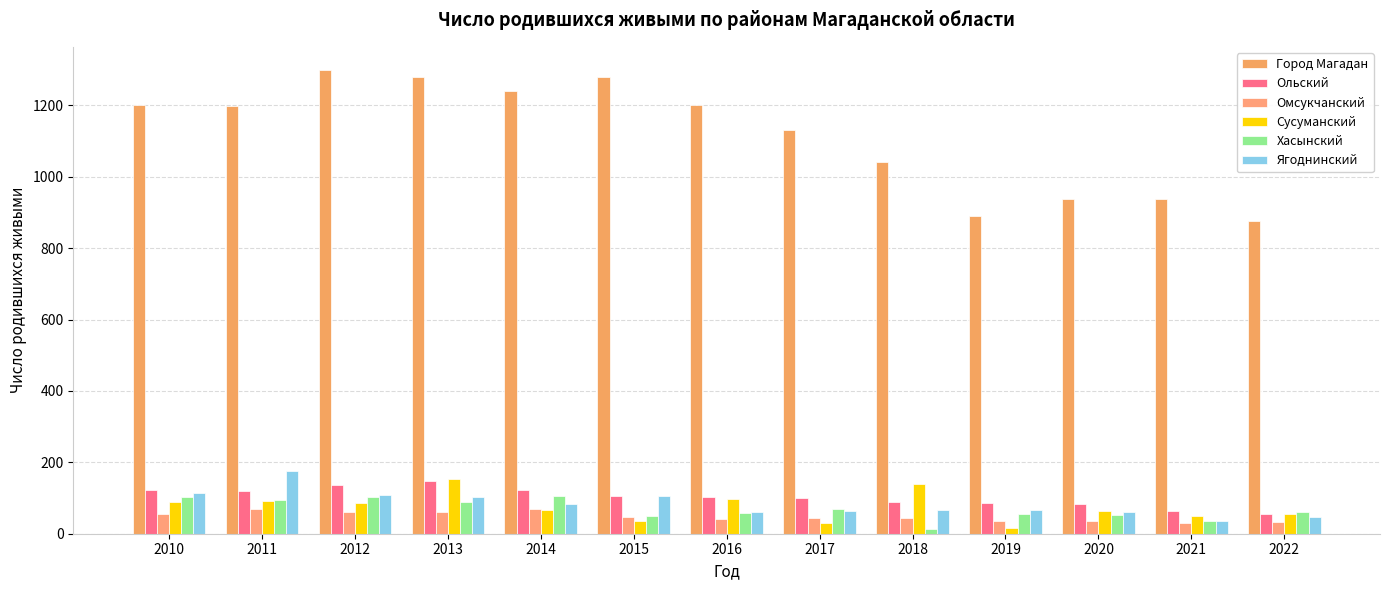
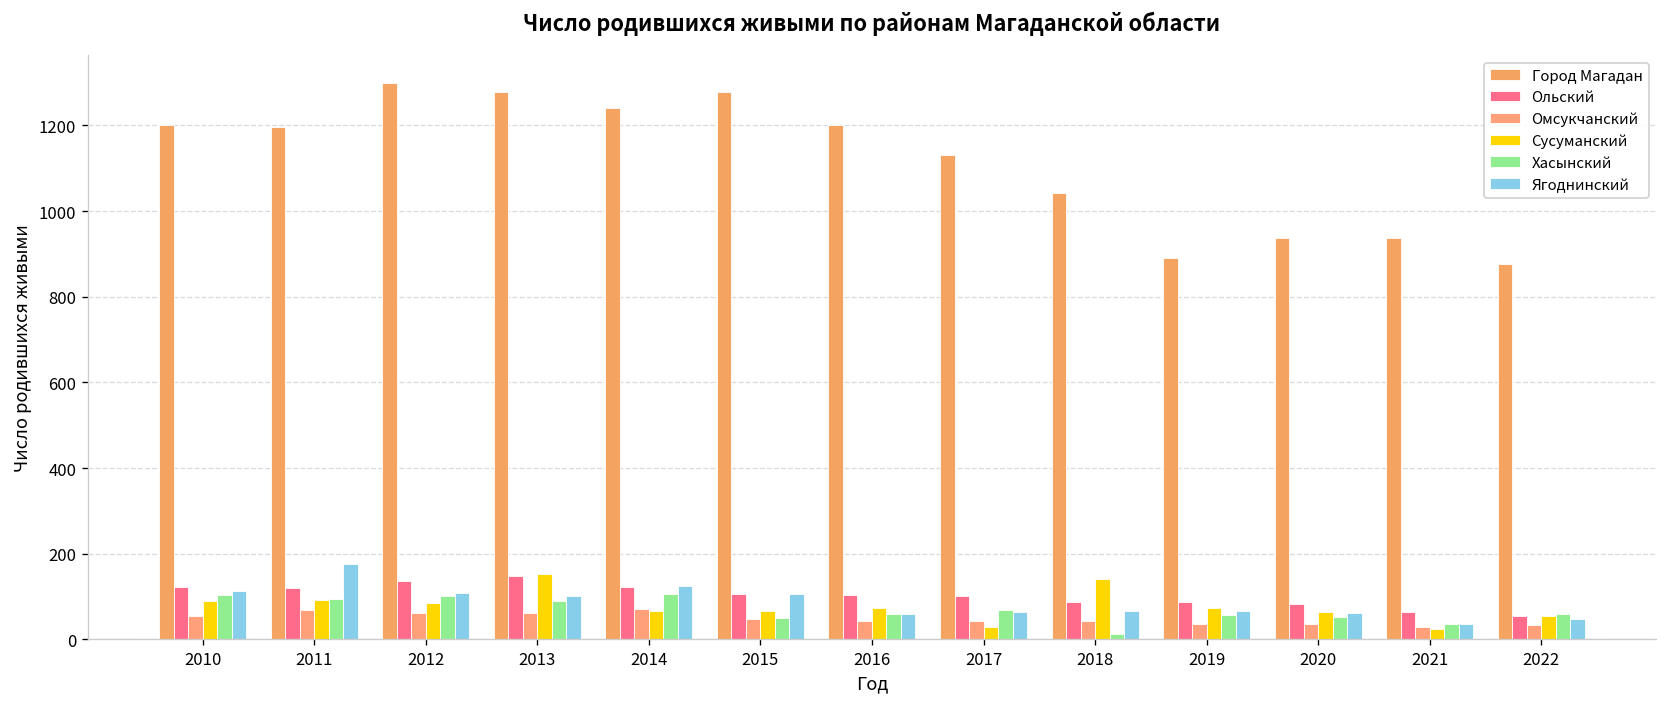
  {
    "Сусуманский": {
      "2010": 90,
      "2011": 90,
      "2012": 90,
      "2013": 150,
      "2014": 70,
-     "2015": 40,
-     "2016": 100,
+     "2015": 70,
+     "2016": 70,
      "2017": 30,
      "2018": 140,
-     "2019": 20,
+     "2019": 70,
      "2020": 60,
-     "2021": 50,
+     "2021": 30,
      "2022": 50
    },
    "Хасынский": {
      "2010": 100,
      "2011": 90,
      "2012": 100,
      "2013": 90,
      "2014": 110,
      "2015": 50,
      "2016": 60,
      "2017": 70,
      "2018": 10,
      "2019": 60,
      "2020": 50,
      "2021": 40,
      "2022": 60
    },
    "Ягоднинский": {
      "2010": 110,
      "2011": 180,
      "2012": 110,
      "2013": 100,
-     "2014": 80,
+     "2014": 120,
      "2015": 110,
      "2016": 60,
      "2017": 70,
      "2018": 70,
      "2019": 70,
      "2020": 60,
      "2021": 40,
      "2022": 50
    }
  }
